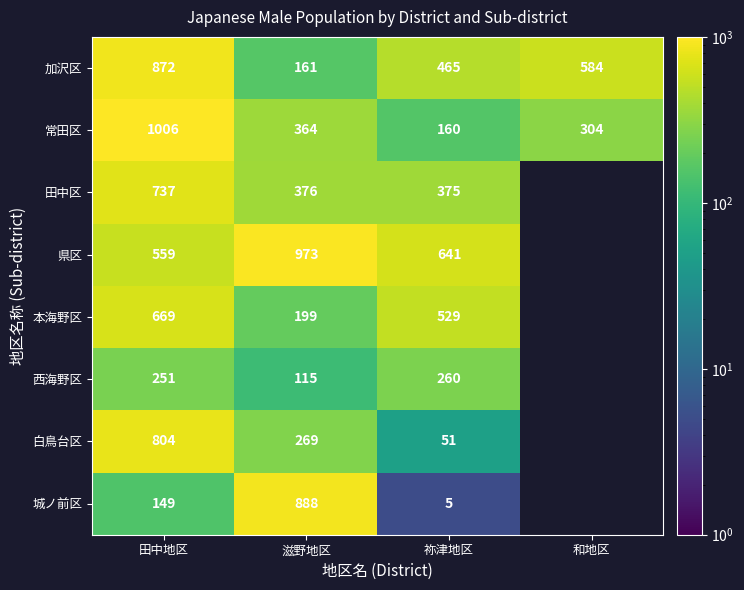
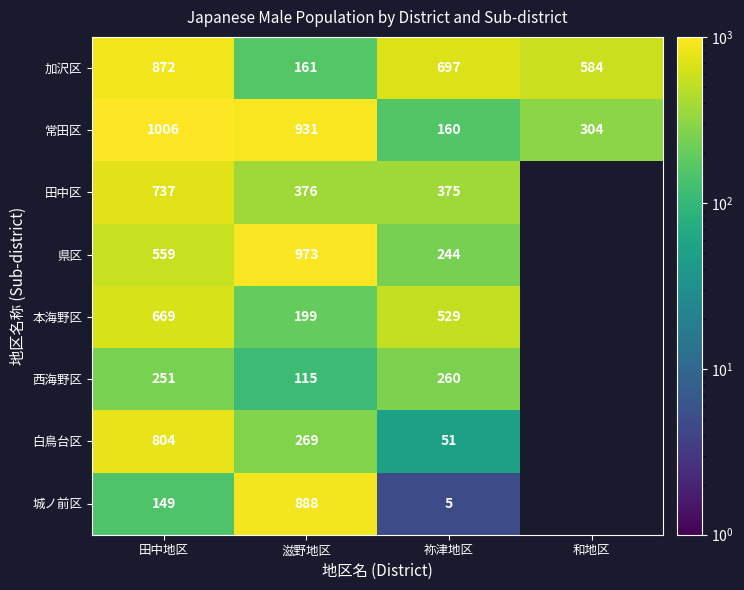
  {
    "加沢区": {
      "田中地区": 872,
      "滋野地区": 161,
-     "祢津地区": 465,
+     "祢津地区": 697,
      "和地区": 584
    },
    "常田区": {
      "田中地区": 1006,
-     "滋野地区": 364,
+     "滋野地区": 931,
      "祢津地区": 160,
      "和地区": 304
    },
    "田中区": {
      "田中地区": 737,
      "滋野地区": 376,
      "祢津地区": 375
    },
    "県区": {
      "田中地区": 559,
      "滋野地区": 973,
-     "祢津地区": 641
+     "祢津地区": 244
    },
    "本海野区": {
      "田中地区": 669,
      "滋野地区": 199,
      "祢津地区": 529
    },
    "西海野区": {
      "田中地区": 251,
      "滋野地区": 115,
      "祢津地区": 260
    },
    "白鳥台区": {
      "田中地区": 804,
      "滋野地区": 269,
      "祢津地区": 51
    },
    "城ノ前区": {
      "田中地区": 149,
      "滋野地区": 888,
      "祢津地区": 5
    }
  }
